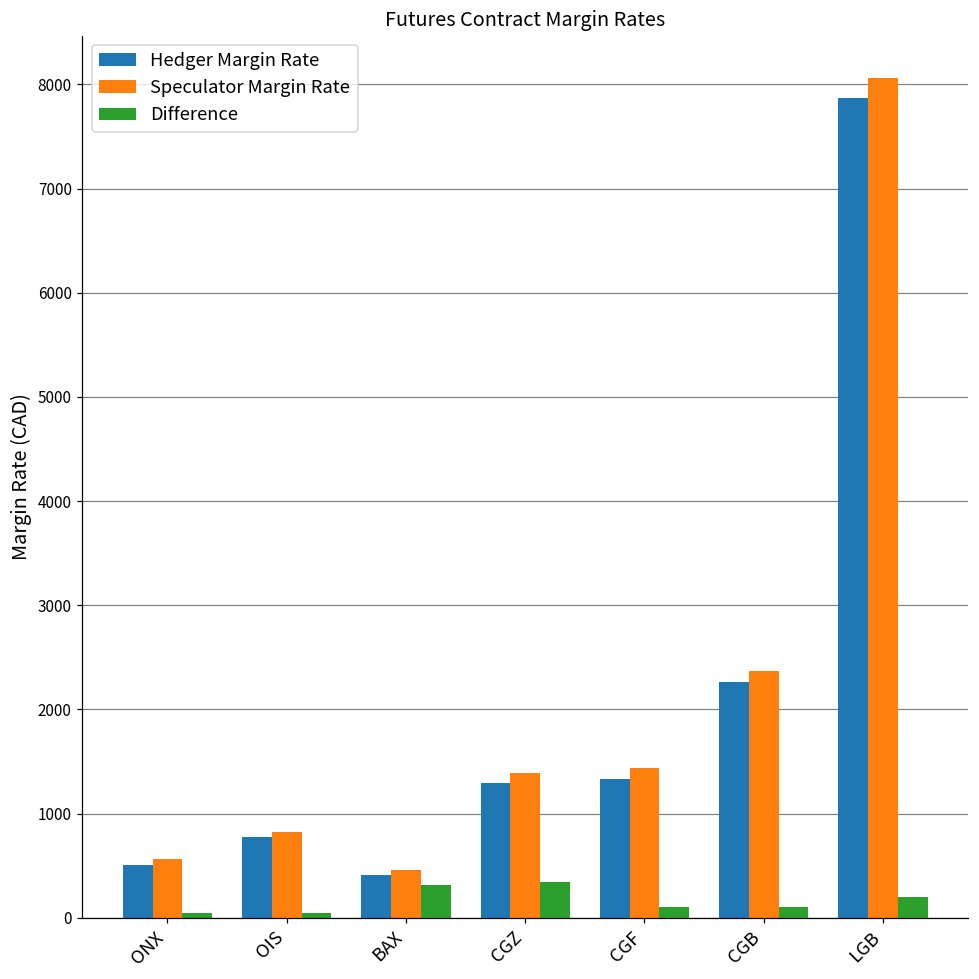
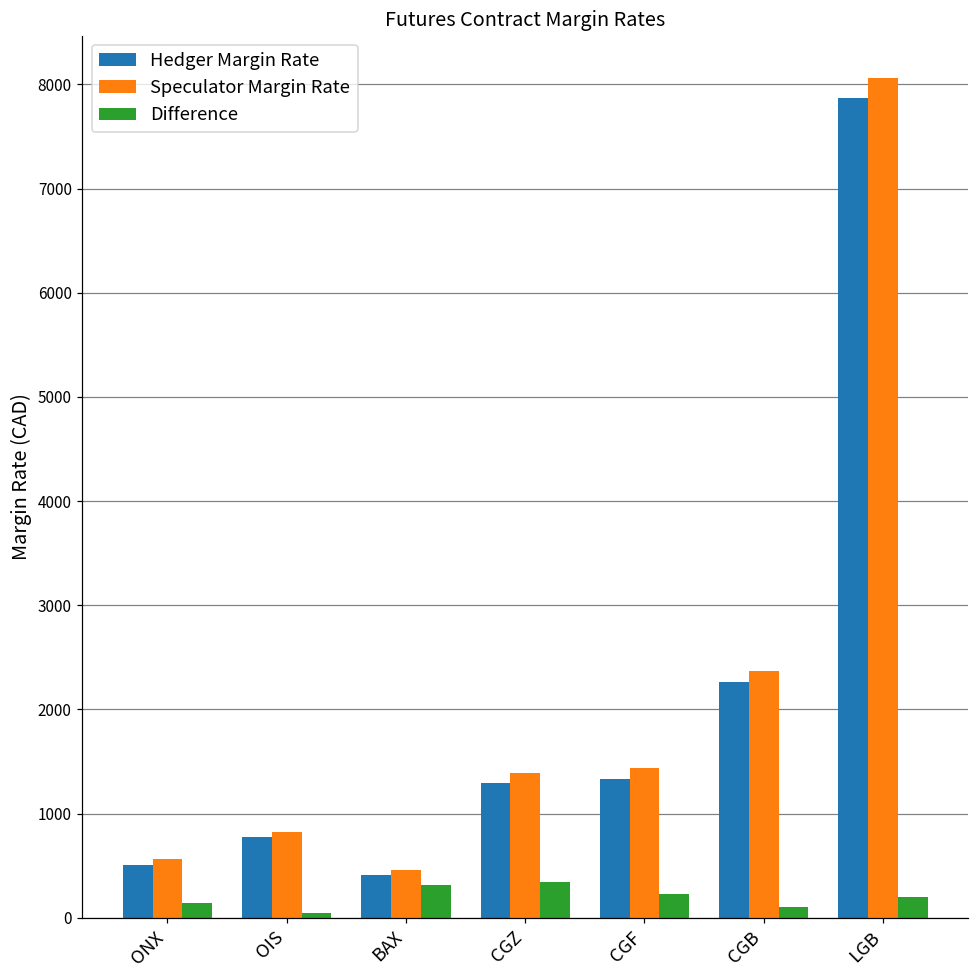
  {
    "Hedger Margin Rate": {
      "ONX": 500,
      "OIS": 800,
      "BAX": 400,
      "CGZ": 1300,
      "CGF": 1300,
      "CGB": 2300,
      "LGB": 7900
    },
    "Speculator Margin Rate": {
      "ONX": 600,
      "OIS": 800,
      "BAX": 500,
      "CGZ": 1400,
      "CGF": 1400,
      "CGB": 2400,
      "LGB": 8100
    },
    "Difference": {
-     "ONX": 50,
+     "ONX": 150,
      "OIS": 100,
      "BAX": 300,
      "CGZ": 300,
-     "CGF": 100,
+     "CGF": 200,
      "CGB": 100,
      "LGB": 200
    }
  }
